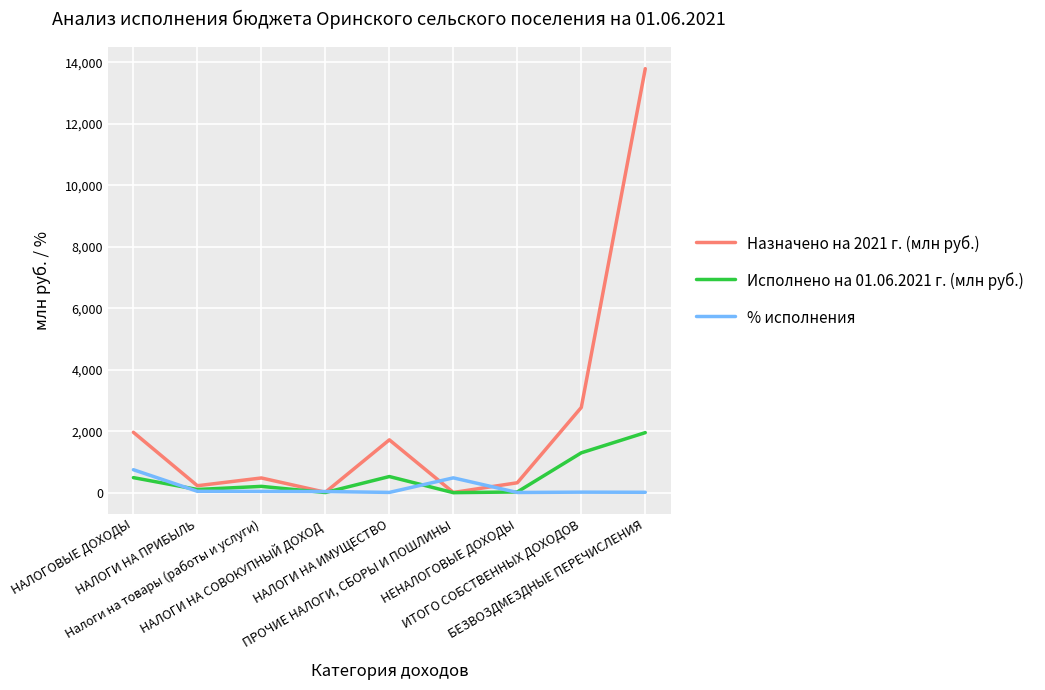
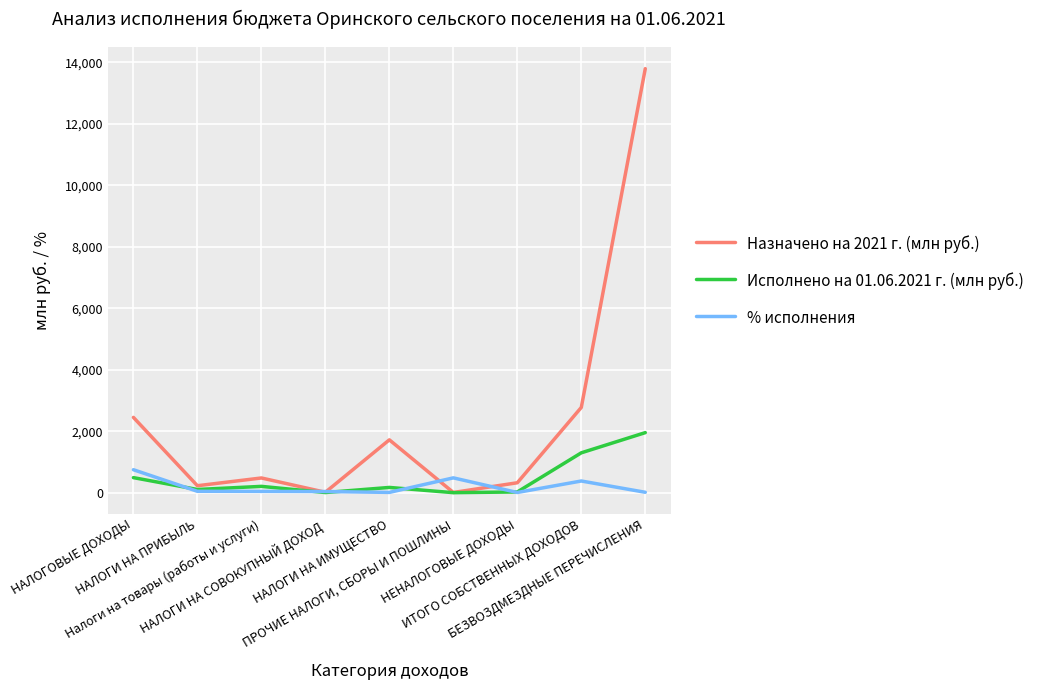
  {
    "Назначено на 2021 г. (млн руб.)": {
-     "НАЛОГОВЫЕ ДОХОДЫ": "2,000",
+     "НАЛОГОВЫЕ ДОХОДЫ": "2,500",
      "НАЛОГИ НА ПРИБЫЛЬ": "200",
      "Налоги на товары (работы и услуги)": "500",
      "НАЛОГИ НА ИМУЩЕСТВО": "1,700",
      "НЕНАЛОГОВЫЕ ДОХОДЫ": "300",
      "ИТОГО СОБСТВЕННЫХ ДОХОДОВ": "2,800",
      "БЕЗВОЗДМЕЗДНЫЕ ПЕРЕЧИСЛЕНИЯ": "13,800"
    },
    "Исполнено на 01.06.2021 г. (млн руб.)": {
      "НАЛОГОВЫЕ ДОХОДЫ": "500",
      "Налоги на товары (работы и услуги)": "200",
-     "НАЛОГИ НА ИМУЩЕСТВО": "500",
+     "НАЛОГИ НА ИМУЩЕСТВО": "200",
      "ИТОГО СОБСТВЕННЫХ ДОХОДОВ": "1,300",
      "БЕЗВОЗДМЕЗДНЫЕ ПЕРЕЧИСЛЕНИЯ": "2,000"
    },
    "% исполнения": {
      "НАЛОГОВЫЕ ДОХОДЫ": "700",
      "Налоги на товары (работы и услуги)": "0",
      "НАЛОГИ НА ИМУЩЕСТВО": "0",
      "ПРОЧИЕ НАЛОГИ, СБОРЫ И ПОШЛИНЫ": "500",
-     "ИТОГО СОБСТВЕННЫХ ДОХОДОВ": "0",
+     "ИТОГО СОБСТВЕННЫХ ДОХОДОВ": "400",
      "БЕЗВОЗДМЕЗДНЫЕ ПЕРЕЧИСЛЕНИЯ": "0"
    }
  }
